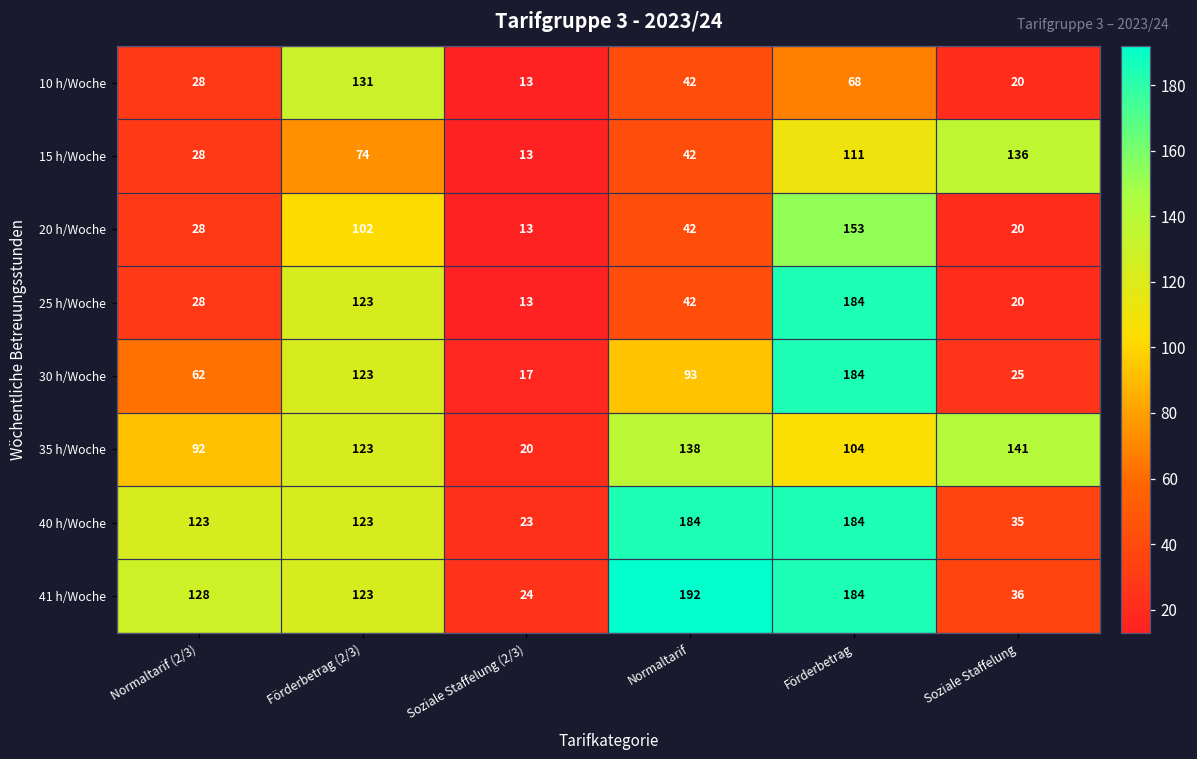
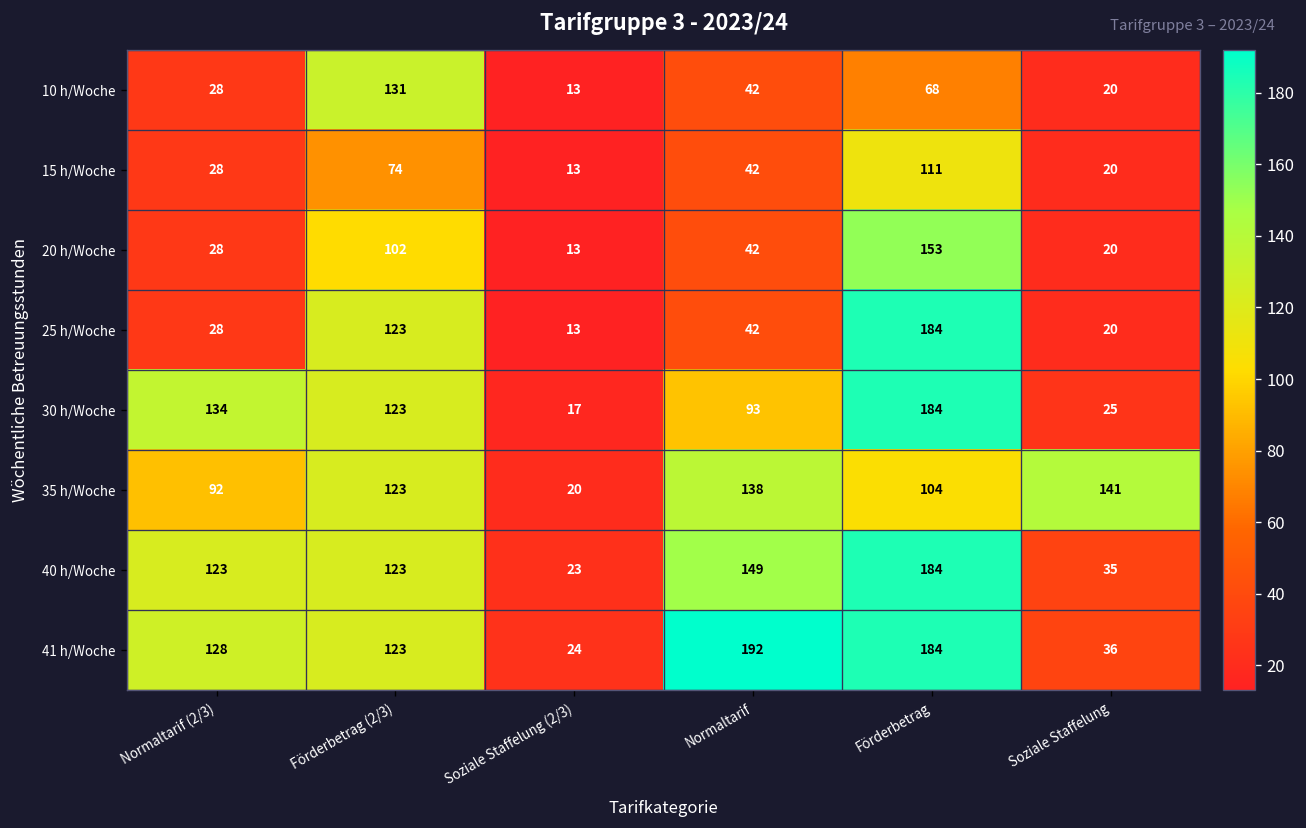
  {
    "10 h/Woche": {
      "Normaltarif (2/3)": 28,
      "Förderbetrag (2/3)": 131,
      "Soziale Staffelung (2/3)": 13,
      "Normaltarif": 42,
      "Förderbetrag": 68,
      "Soziale Staffelung": 20
    },
    "15 h/Woche": {
      "Normaltarif (2/3)": 28,
      "Förderbetrag (2/3)": 74,
      "Soziale Staffelung (2/3)": 13,
      "Normaltarif": 42,
      "Förderbetrag": 111,
-     "Soziale Staffelung": 136
+     "Soziale Staffelung": 20
    },
    "20 h/Woche": {
      "Normaltarif (2/3)": 28,
      "Förderbetrag (2/3)": 102,
      "Soziale Staffelung (2/3)": 13,
      "Normaltarif": 42,
      "Förderbetrag": 153,
      "Soziale Staffelung": 20
    },
    "25 h/Woche": {
      "Normaltarif (2/3)": 28,
      "Förderbetrag (2/3)": 123,
      "Soziale Staffelung (2/3)": 13,
      "Normaltarif": 42,
      "Förderbetrag": 184,
      "Soziale Staffelung": 20
    },
    "30 h/Woche": {
-     "Normaltarif (2/3)": 62,
+     "Normaltarif (2/3)": 134,
      "Förderbetrag (2/3)": 123,
      "Soziale Staffelung (2/3)": 17,
      "Normaltarif": 93,
      "Förderbetrag": 184,
      "Soziale Staffelung": 25
    },
    "35 h/Woche": {
      "Normaltarif (2/3)": 92,
      "Förderbetrag (2/3)": 123,
      "Soziale Staffelung (2/3)": 20,
      "Normaltarif": 138,
      "Förderbetrag": 104,
      "Soziale Staffelung": 141
    },
    "40 h/Woche": {
      "Normaltarif (2/3)": 123,
      "Förderbetrag (2/3)": 123,
      "Soziale Staffelung (2/3)": 23,
-     "Normaltarif": 184,
+     "Normaltarif": 149,
      "Förderbetrag": 184,
      "Soziale Staffelung": 35
    },
    "41 h/Woche": {
      "Normaltarif (2/3)": 128,
      "Förderbetrag (2/3)": 123,
      "Soziale Staffelung (2/3)": 24,
      "Normaltarif": 192,
      "Förderbetrag": 184,
      "Soziale Staffelung": 36
    }
  }
